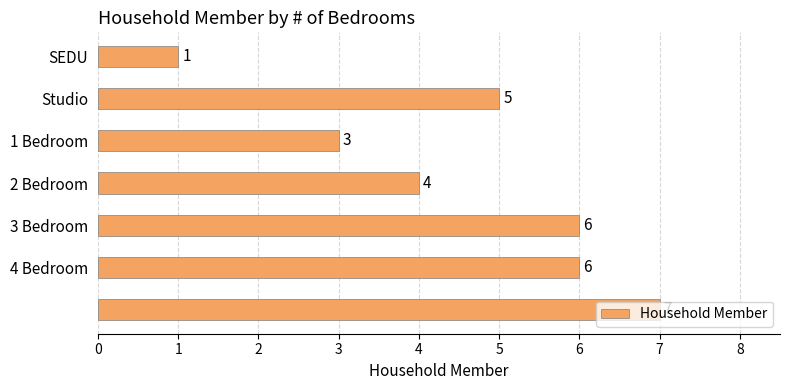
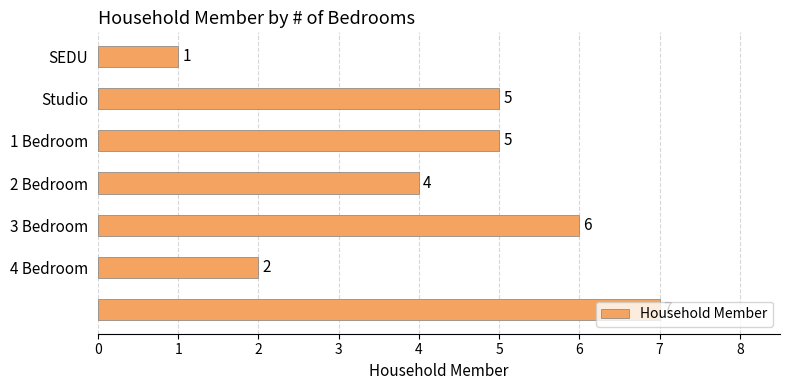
  {
    "SEDU": 1,
    "Studio": 5,
-   "1 Bedroom": 3,
+   "1 Bedroom": 5,
    "2 Bedroom": 4,
    "3 Bedroom": 6,
-   "4 Bedroom": 6
+   "4 Bedroom": 2
  }
